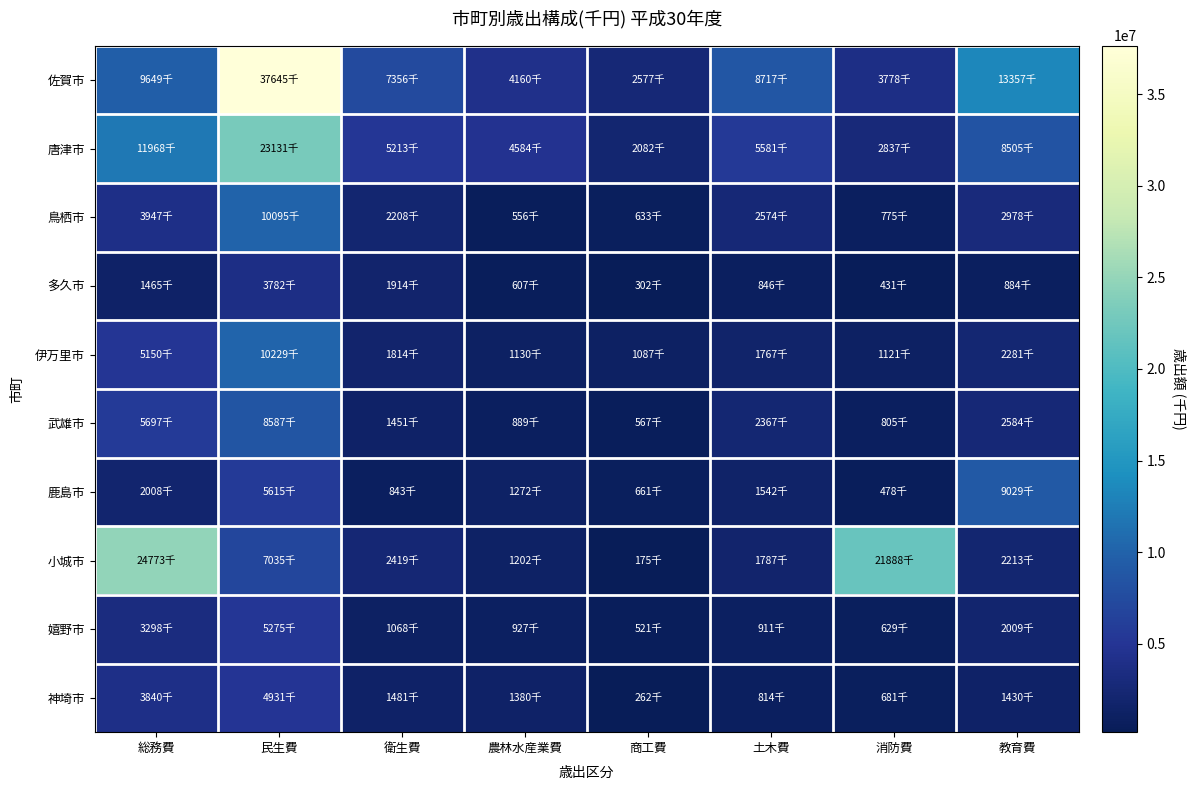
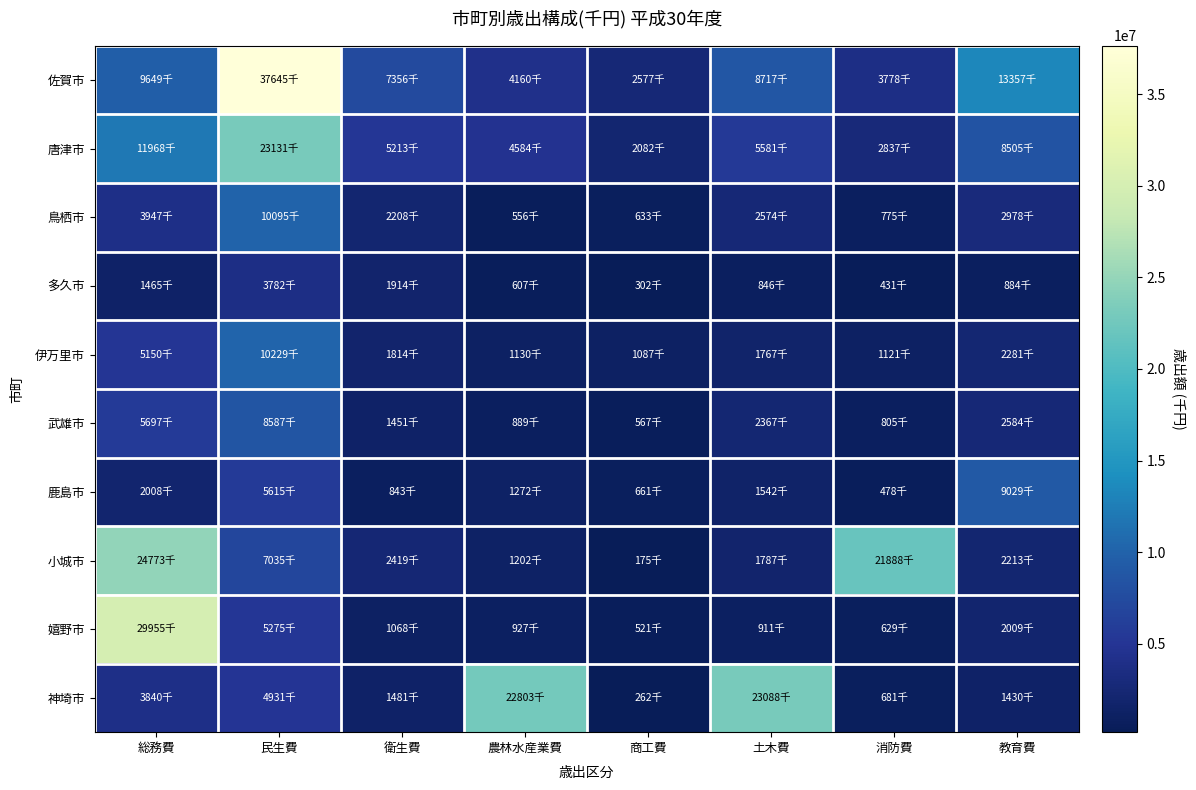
  {
    "佐賀市": {
      "総務費": "9649千",
      "民生費": "37645千",
      "衛生費": "7356千",
      "農林水産業費": "4160千",
      "商工費": "2577千",
      "土木費": "8717千",
      "消防費": "3778千",
      "教育費": "13357千"
    },
    "唐津市": {
      "総務費": "11968千",
      "民生費": "23131千",
      "衛生費": "5213千",
      "農林水産業費": "4584千",
      "商工費": "2082千",
      "土木費": "5581千",
      "消防費": "2837千",
      "教育費": "8505千"
    },
    "鳥栖市": {
      "総務費": "3947千",
      "民生費": "10095千",
      "衛生費": "2208千",
      "農林水産業費": "556千",
      "商工費": "633千",
      "土木費": "2574千",
      "消防費": "775千",
      "教育費": "2978千"
    },
    "多久市": {
      "総務費": "1465千",
      "民生費": "3782千",
      "衛生費": "1914千",
      "農林水産業費": "607千",
      "商工費": "302千",
      "土木費": "846千",
      "消防費": "431千",
      "教育費": "884千"
    },
    "伊万里市": {
      "総務費": "5150千",
      "民生費": "10229千",
      "衛生費": "1814千",
      "農林水産業費": "1130千",
      "商工費": "1087千",
      "土木費": "1767千",
      "消防費": "1121千",
      "教育費": "2281千"
    },
    "武雄市": {
      "総務費": "5697千",
      "民生費": "8587千",
      "衛生費": "1451千",
      "農林水産業費": "889千",
      "商工費": "567千",
      "土木費": "2367千",
      "消防費": "805千",
      "教育費": "2584千"
    },
    "鹿島市": {
      "総務費": "2008千",
      "民生費": "5615千",
      "衛生費": "843千",
      "農林水産業費": "1272千",
      "商工費": "661千",
      "土木費": "1542千",
      "消防費": "478千",
      "教育費": "9029千"
    },
    "小城市": {
      "総務費": "24773千",
      "民生費": "7035千",
      "衛生費": "2419千",
      "農林水産業費": "1202千",
      "商工費": "175千",
      "土木費": "1787千",
      "消防費": "21888千",
      "教育費": "2213千"
    },
    "嬉野市": {
-     "総務費": "3298千",
+     "総務費": "29955千",
      "民生費": "5275千",
      "衛生費": "1068千",
      "農林水産業費": "927千",
      "商工費": "521千",
      "土木費": "911千",
      "消防費": "629千",
      "教育費": "2009千"
    },
    "神埼市": {
      "総務費": "3840千",
      "民生費": "4931千",
      "衛生費": "1481千",
-     "農林水産業費": "1380千",
+     "農林水産業費": "22803千",
      "商工費": "262千",
-     "土木費": "814千",
+     "土木費": "23088千",
      "消防費": "681千",
      "教育費": "1430千"
    }
  }
